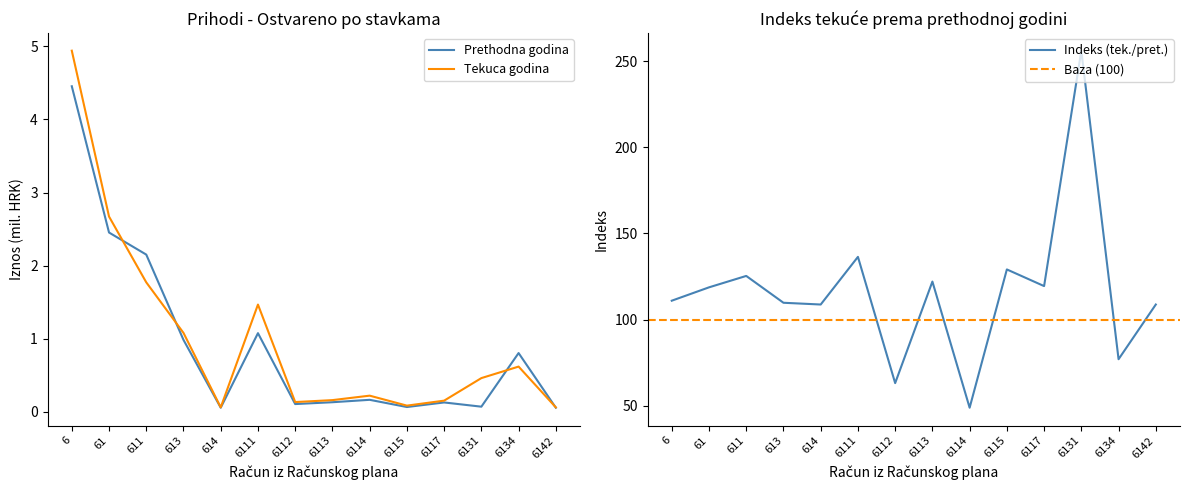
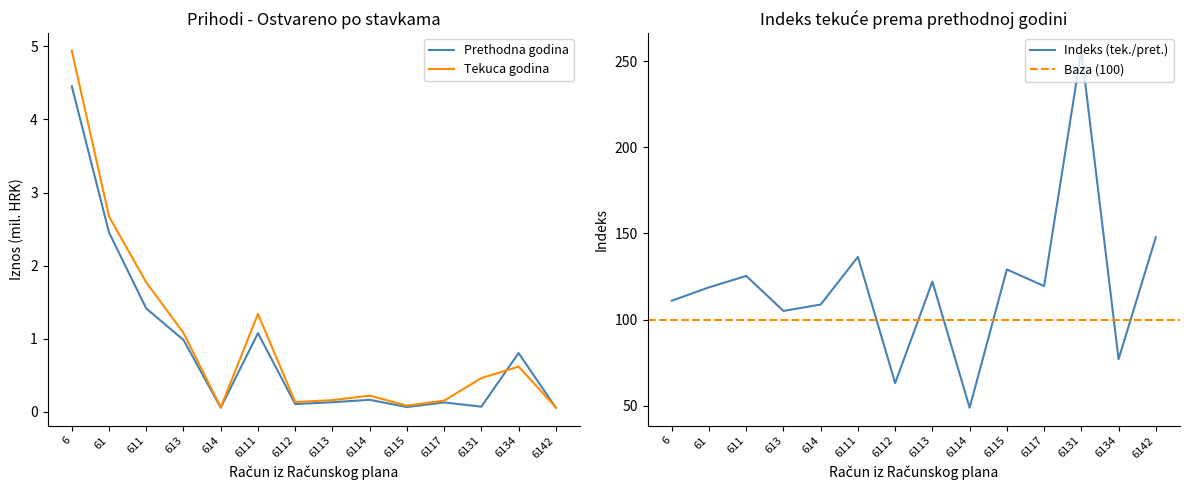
  {
    "Prihodi - Ostvareno po stavkama": {
      "Prethodna godina": {
        "6": 4.5,
        "61": 2.5,
-       "611": 2.2,
+       "611": 1.4,
        "613": 1.0,
        "6111": 1.1,
        "6114": 0.2,
        "6131": 0.1,
        "6134": 0.8
      },
      "Tekuca godina": {
        "6": 4.9,
        "61": 2.7,
        "611": 1.8,
        "613": 1.1,
-       "6111": 1.5,
+       "6111": 1.3,
        "6114": 0.2,
        "6131": 0.5,
        "6134": 0.6
      }
    },
    "Indeks tekuće prema prethodnoj godini": {
      "6": 111,
      "61": 119,
      "611": 125,
-     "613": 110,
+     "613": 105,
      "614": 109,
      "6111": 136,
      "6112": 63,
      "6113": 122,
      "6114": 49,
      "6115": 129,
      "6117": 119,
      "6134": 77,
-     "6142": 109
+     "6142": 148
    }
  }
